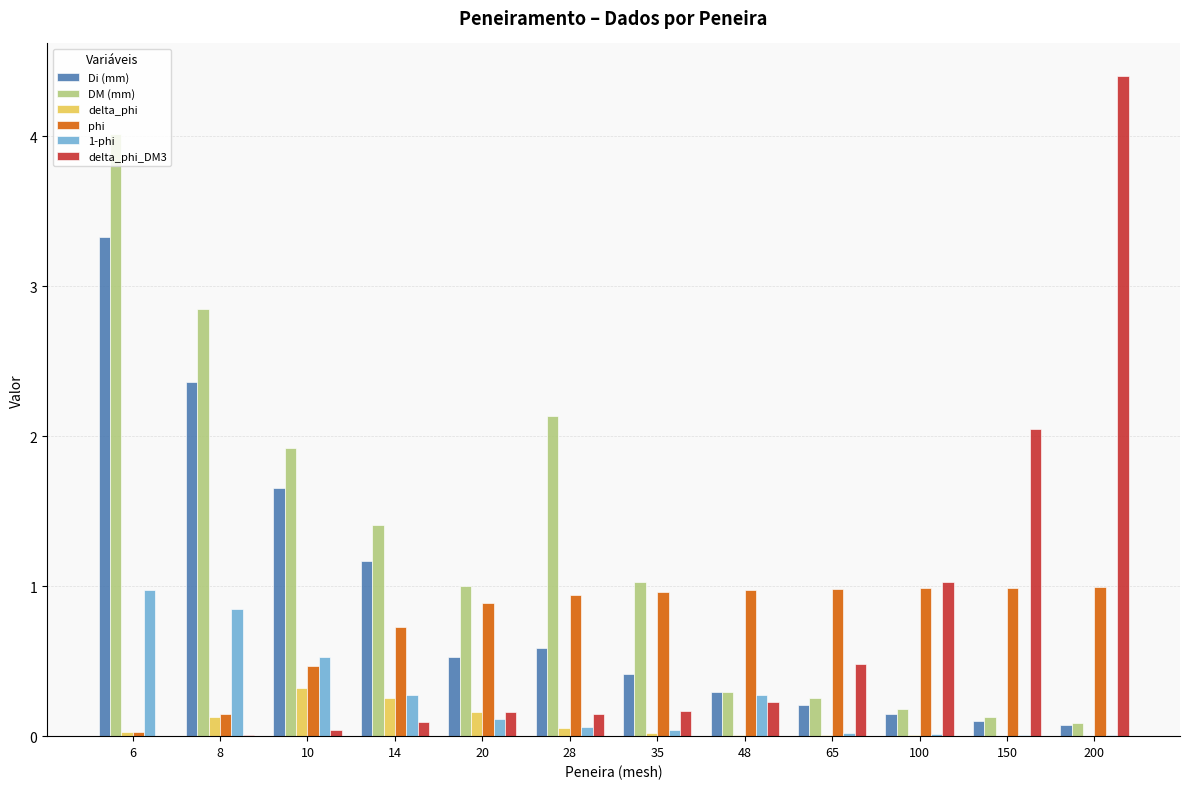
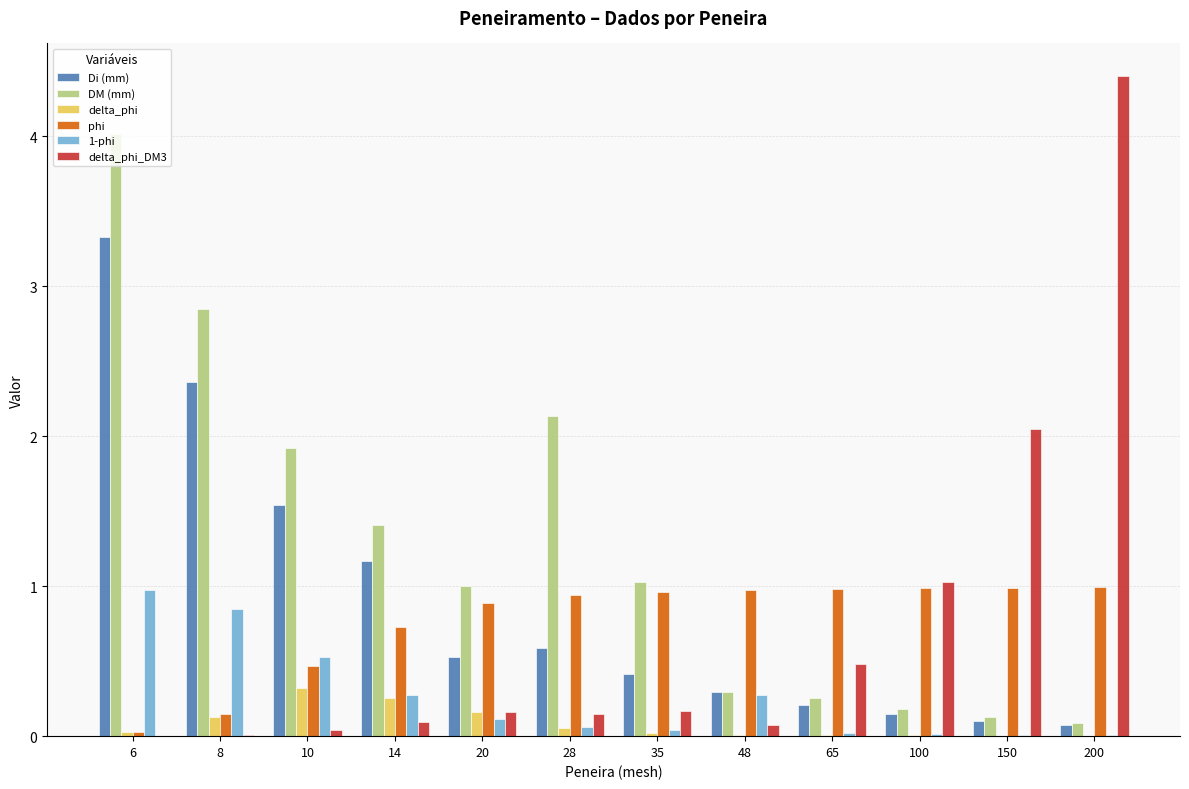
  {
    "Di (mm)": {
      "6": 3.33,
      "8": 2.36,
-     "10": 1.65,
+     "10": 1.54,
      "14": 1.17,
      "20": 0.53,
      "28": 0.59,
      "35": 0.42,
      "48": 0.30,
      "65": 0.21,
      "100": 0.15,
      "150": 0.10,
      "200": 0.07
    },
    "DM (mm)": {
      "8": 2.84,
      "10": 1.92,
      "14": 1.41,
      "20": 1.00,
      "28": 2.14,
      "35": 1.03,
      "48": 0.29,
      "65": 0.25,
      "100": 0.18,
      "150": 0.13,
      "200": 0.09
    },
    "delta_phi": {
      "6": 0.03,
      "8": 0.13,
      "10": 0.32,
      "14": 0.26,
      "20": 0.16,
      "28": 0.05,
      "35": 0.02
    },
    "phi": {
      "6": 0.03,
      "8": 0.15,
      "10": 0.47,
      "14": 0.73,
      "20": 0.89,
      "28": 0.94,
      "35": 0.96,
      "48": 0.97,
      "65": 0.98,
      "100": 0.99,
      "150": 0.99,
      "200": 0.99
    },
    "1-phi": {
      "6": 0.97,
      "8": 0.85,
      "10": 0.53,
      "14": 0.27,
      "20": 0.11,
      "28": 0.06,
      "35": 0.04,
      "48": 0.27,
      "65": 0.02
    },
    "delta_phi_DM3": {
      "10": 0.04,
      "14": 0.09,
      "20": 0.16,
      "28": 0.15,
      "35": 0.17,
-     "48": 0.23,
+     "48": 0.07,
      "65": 0.48,
      "100": 1.03,
      "150": 2.05,
      "200": 4.40
    }
  }
